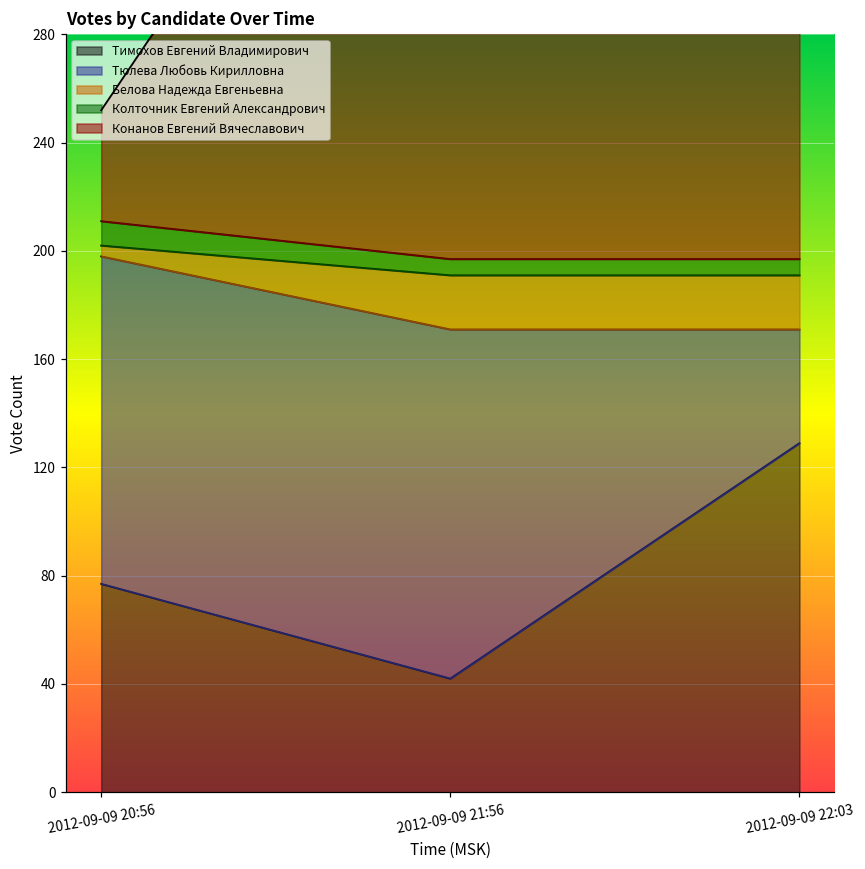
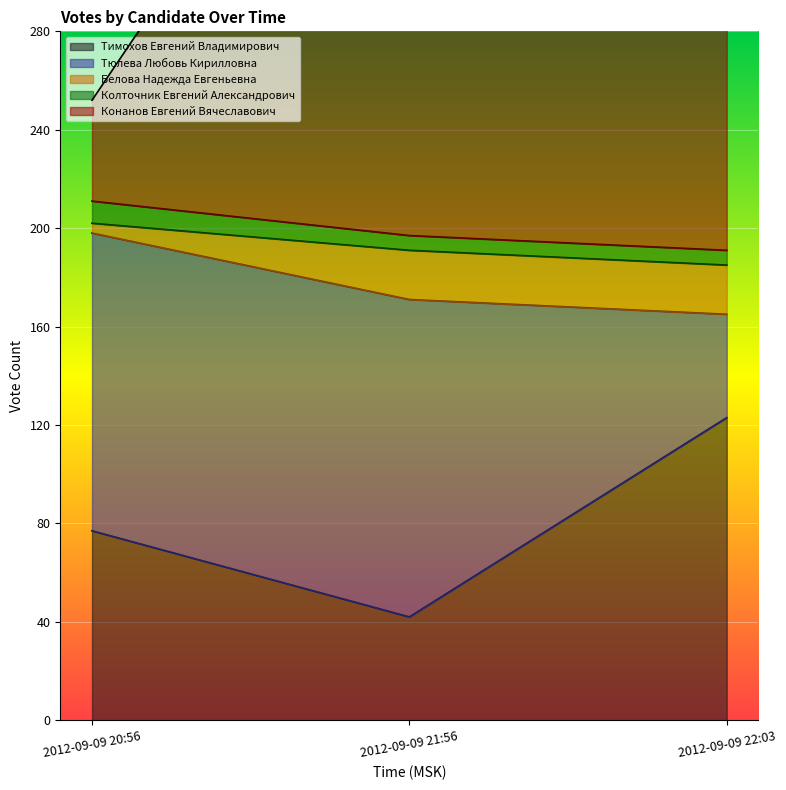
  {
    "Тимохов Евгений Владимирович": {
      "2012-09-09 20:56": 77,
      "2012-09-09 21:56": 42,
-     "2012-09-09 22:03": 129
+     "2012-09-09 22:03": 123
    },
    "Тюлева Любовь Кирилловна": {
      "2012-09-09 20:56": 121,
      "2012-09-09 21:56": 129,
      "2012-09-09 22:03": 42
    },
    "Белова Надежда Евгеньевна": {
      "2012-09-09 20:56": 4,
      "2012-09-09 21:56": 20,
      "2012-09-09 22:03": 20
    },
    "Колточник Евгений Александрович": {
      "2012-09-09 20:56": 9,
      "2012-09-09 21:56": 6,
      "2012-09-09 22:03": 6
    }
  }
